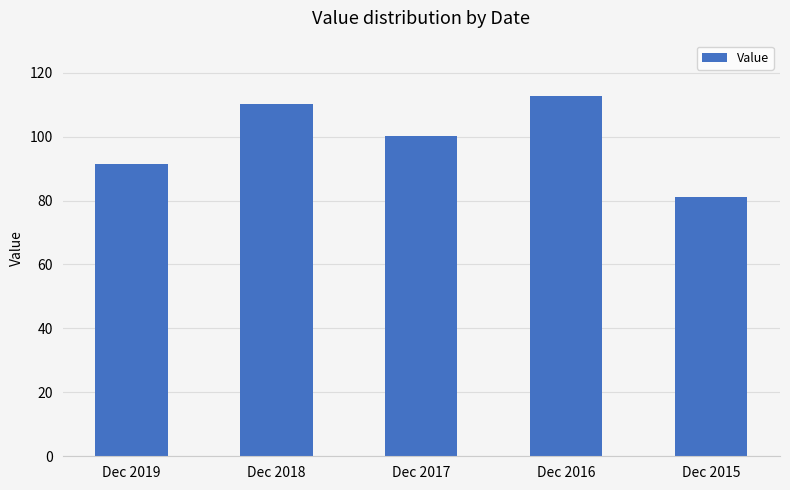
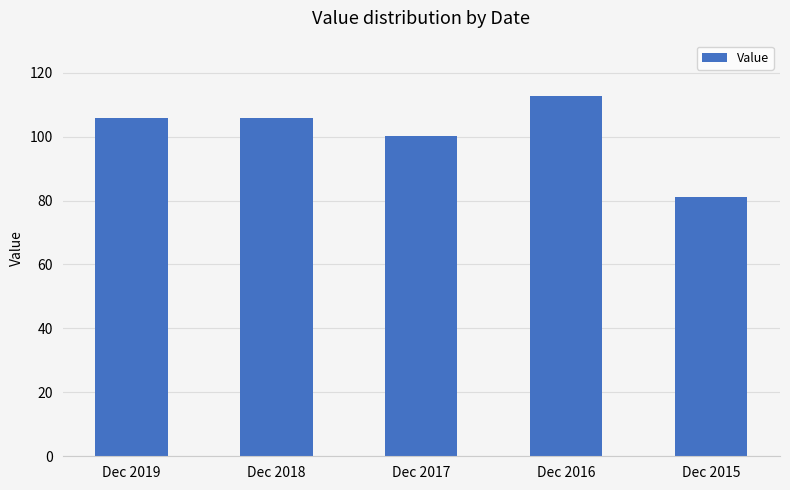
  {
-   "Dec 2019": 91,
-   "Dec 2018": 110,
+   "Dec 2019": 106,
+   "Dec 2018": 106,
    "Dec 2017": 100,
    "Dec 2016": 113,
    "Dec 2015": 81
  }
